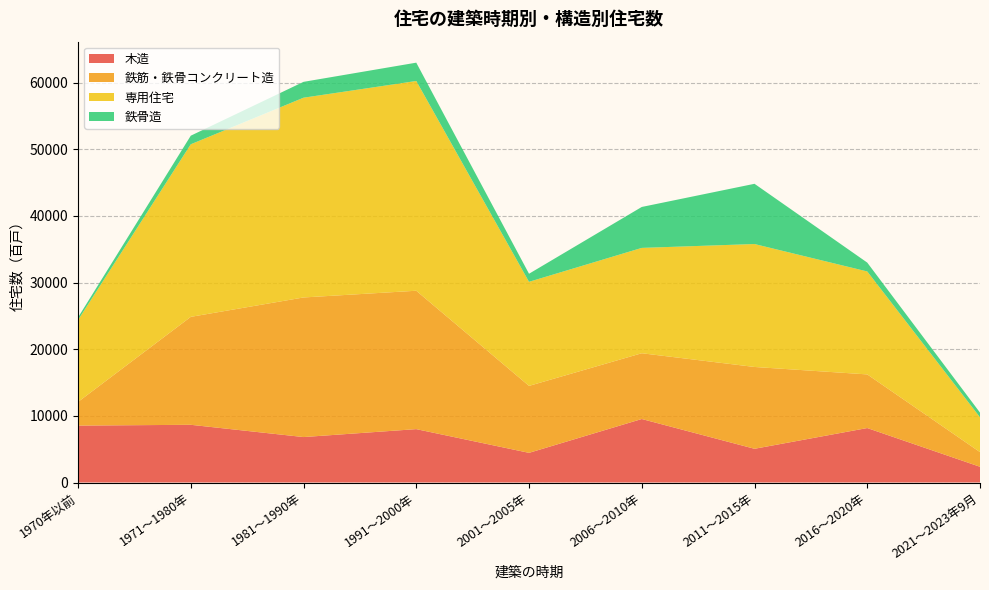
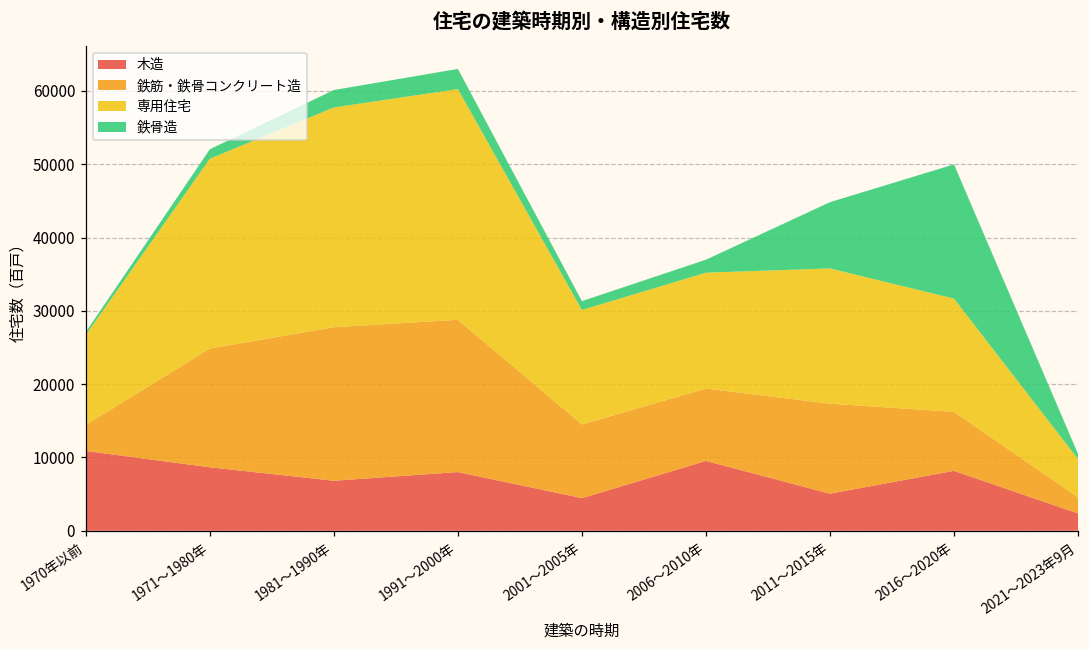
  {
    "木造": {
-     "1970年以前": 9000,
+     "1970年以前": 11000,
      "1971～1980年": 9000,
      "1981～1990年": 7000,
      "1991～2000年": 8000,
      "2001～2005年": 4000,
      "2006～2010年": 10000,
      "2011～2015年": 5000,
      "2016～2020年": 8000,
      "2021～2023年9月": 2000
    },
    "鉄骨造": {
      "1970年以前": 0,
      "1971～1980年": 1000,
      "1981～1990年": 2000,
      "1991～2000年": 3000,
      "2001～2005年": 1000,
-     "2006～2010年": 6000,
+     "2006～2010年": 2000,
      "2011～2015年": 9000,
-     "2016～2020年": 1000,
+     "2016～2020年": 18000,
      "2021～2023年9月": 1000
    }
  }
